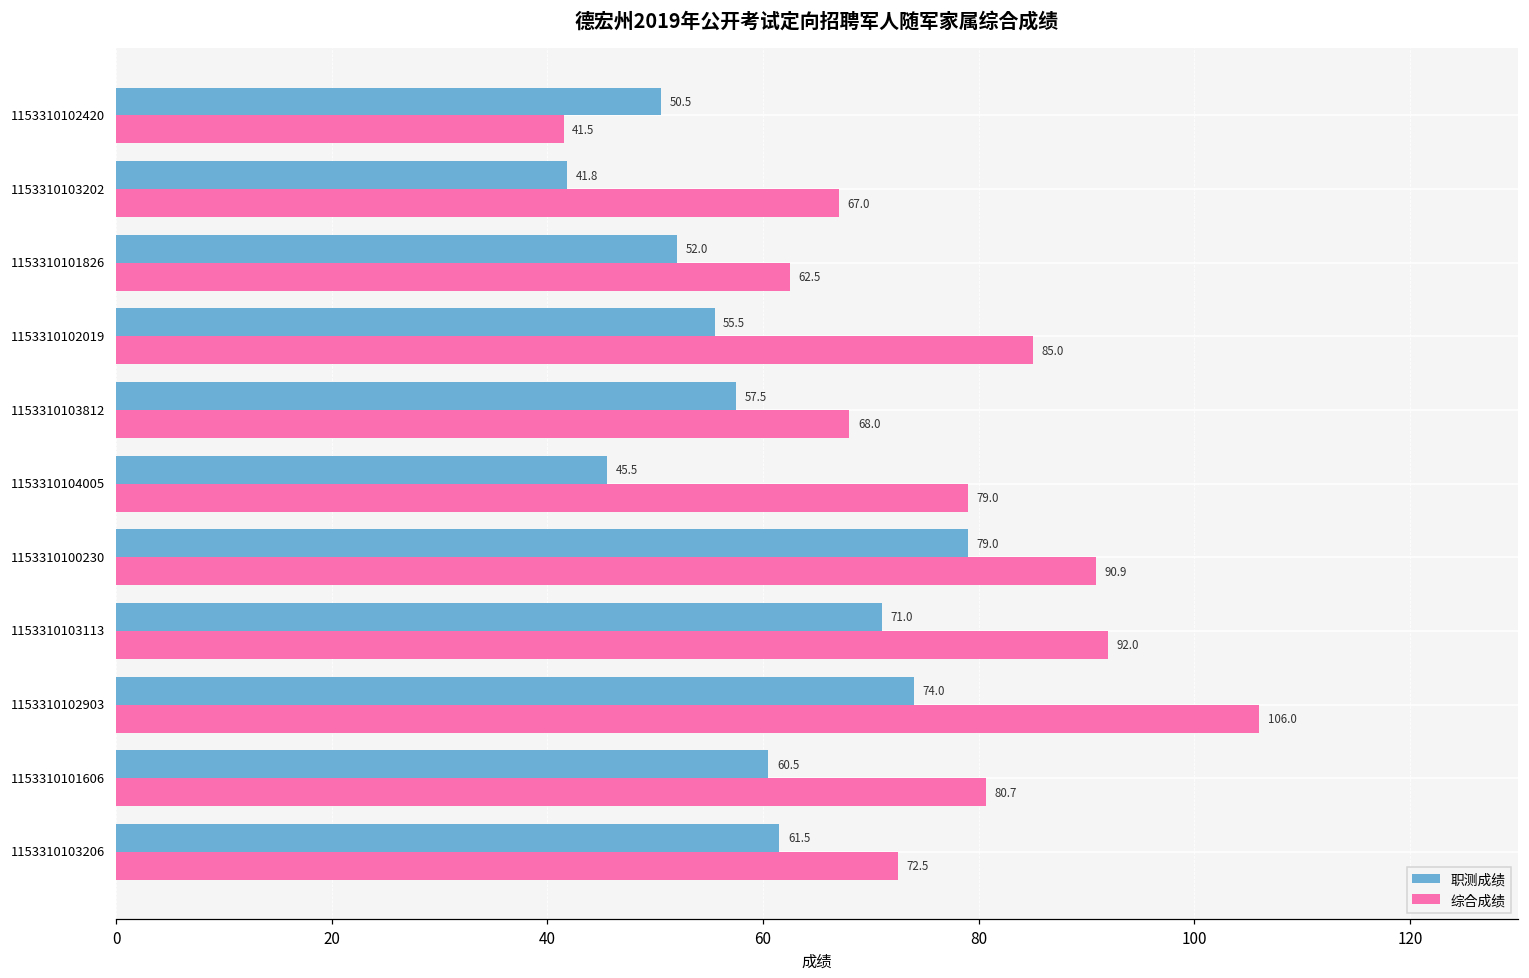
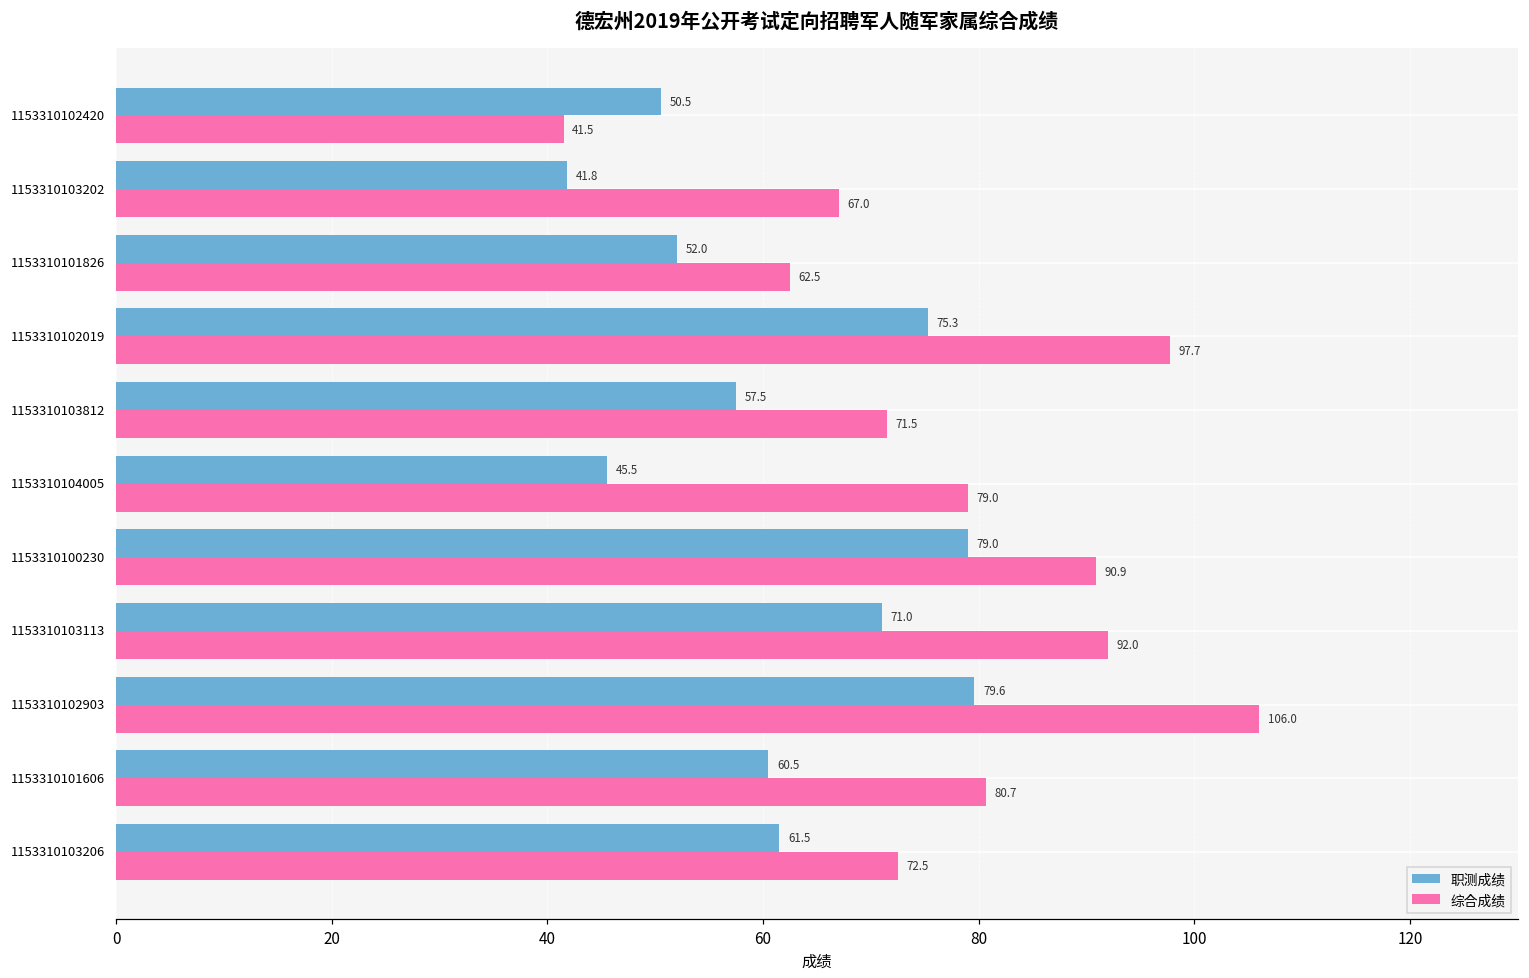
  {
    "职测成绩": {
      "1153310102420": 50.5,
      "1153310103202": 41.8,
      "1153310101826": 52.0,
-     "1153310102019": 55.5,
+     "1153310102019": 75.3,
      "1153310103812": 57.5,
      "1153310104005": 45.5,
      "1153310100230": 79.0,
      "1153310103113": 71.0,
-     "1153310102903": 74.0,
+     "1153310102903": 79.6,
      "1153310101606": 60.5,
      "1153310103206": 61.5
    },
    "综合成绩": {
      "1153310102420": 41.5,
      "1153310103202": 67.0,
      "1153310101826": 62.5,
-     "1153310102019": 85.0,
-     "1153310103812": 68.0,
+     "1153310102019": 97.7,
+     "1153310103812": 71.5,
      "1153310104005": 79.0,
      "1153310100230": 90.9,
      "1153310103113": 92.0,
      "1153310102903": 106.0,
      "1153310101606": 80.7,
      "1153310103206": 72.5
    }
  }
